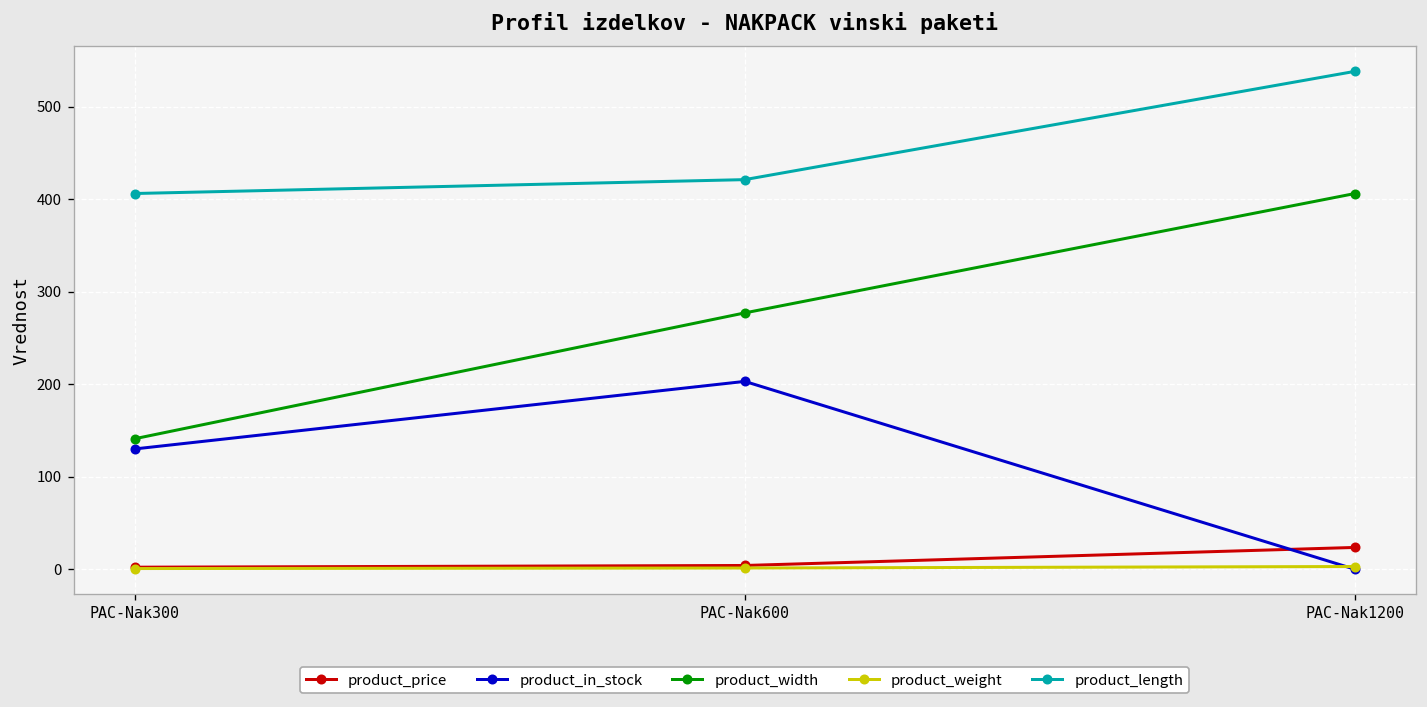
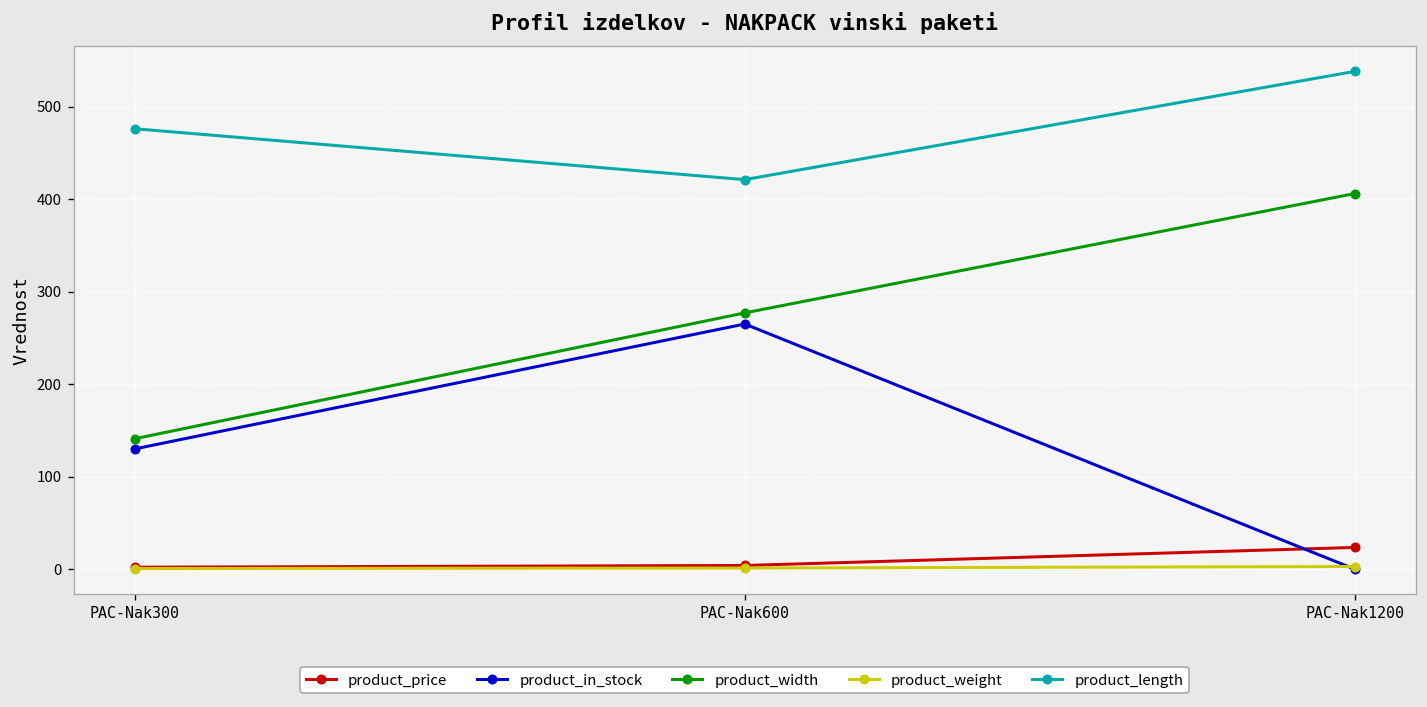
  {
    "product_price": {
      "PAC-Nak1200": 20
    },
    "product_in_stock": {
      "PAC-Nak300": 130,
-     "PAC-Nak600": 200
+     "PAC-Nak600": 270
    },
    "product_width": {
      "PAC-Nak300": 140,
      "PAC-Nak600": 280,
      "PAC-Nak1200": 410
    },
    "product_length": {
-     "PAC-Nak300": 410,
+     "PAC-Nak300": 480,
      "PAC-Nak600": 420,
      "PAC-Nak1200": 540
    }
  }
